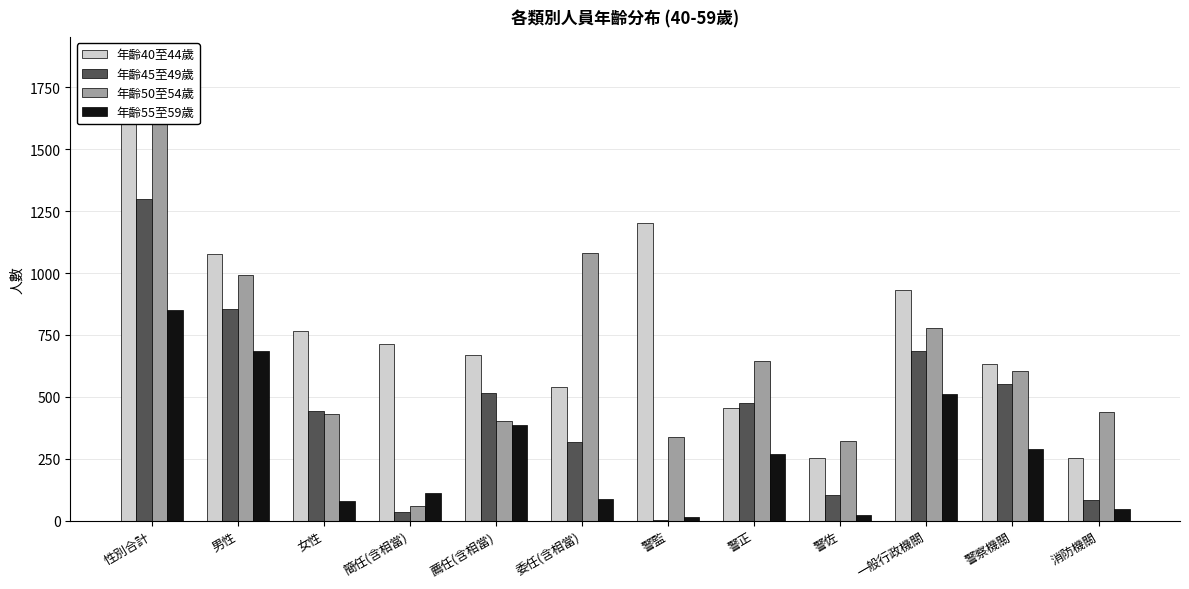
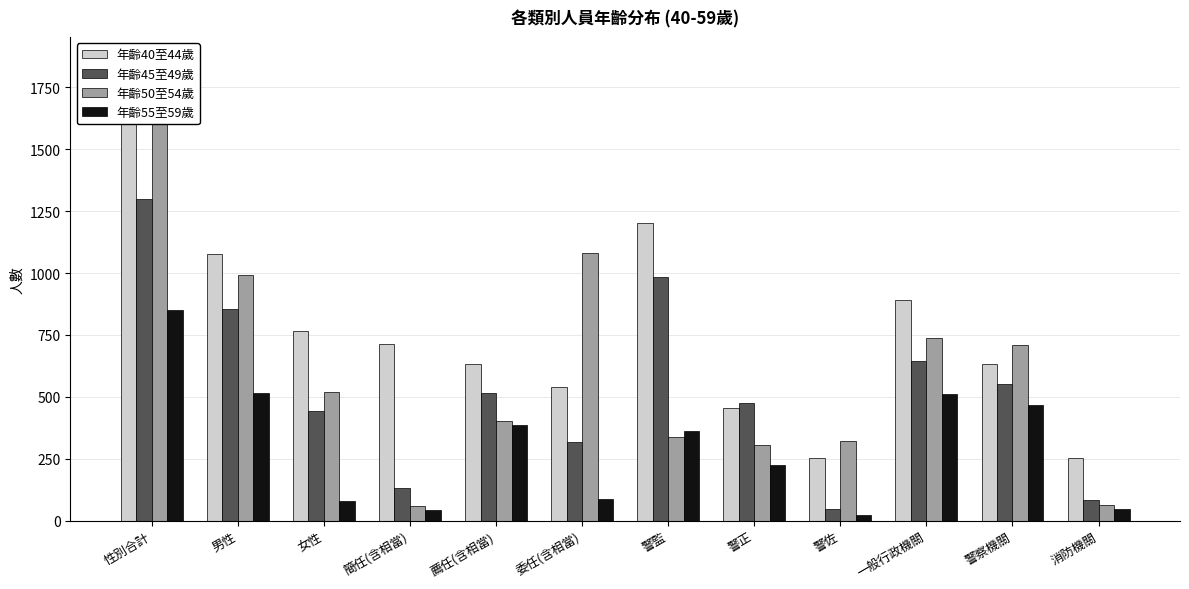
  {
    "年齡40至44歲": {
      "男性": 1080,
      "女性": 770,
      "簡任(含相當)": 710,
-     "薦任(含相當)": 670,
+     "薦任(含相當)": 630,
      "委任(含相當)": 540,
      "警監": 1200,
      "警正": 460,
      "警佐": 250,
-     "一般行政機關": 930,
+     "一般行政機關": 890,
      "警察機關": 630,
      "消防機關": 250
    },
    "年齡45至49歲": {
      "性別合計": 1300,
      "男性": 860,
      "女性": 440,
-     "簡任(含相當)": 30,
+     "簡任(含相當)": 130,
      "薦任(含相當)": 520,
      "委任(含相當)": 320,
-     "警監": 0,
+     "警監": 990,
      "警正": 470,
-     "警佐": 100,
-     "一般行政機關": 690,
+     "警佐": 50,
+     "一般行政機關": 640,
      "警察機關": 550,
      "消防機關": 80
    },
    "年齡50至54歲": {
      "男性": 990,
-     "女性": 430,
+     "女性": 520,
      "簡任(含相當)": 60,
      "薦任(含相當)": 400,
      "委任(含相當)": 1080,
      "警監": 340,
-     "警正": 640,
+     "警正": 310,
      "警佐": 320,
-     "一般行政機關": 780,
-     "警察機關": 610,
-     "消防機關": 440
+     "一般行政機關": 740,
+     "警察機關": 710,
+     "消防機關": 60
    },
    "年齡55至59歲": {
      "性別合計": 850,
-     "男性": 690,
+     "男性": 520,
      "女性": 80,
-     "簡任(含相當)": 110,
+     "簡任(含相當)": 40,
      "薦任(含相當)": 380,
      "委任(含相當)": 90,
-     "警監": 10,
-     "警正": 270,
+     "警監": 360,
+     "警正": 220,
      "警佐": 20,
      "一般行政機關": 510,
-     "警察機關": 290,
+     "警察機關": 470,
      "消防機關": 50
    }
  }
